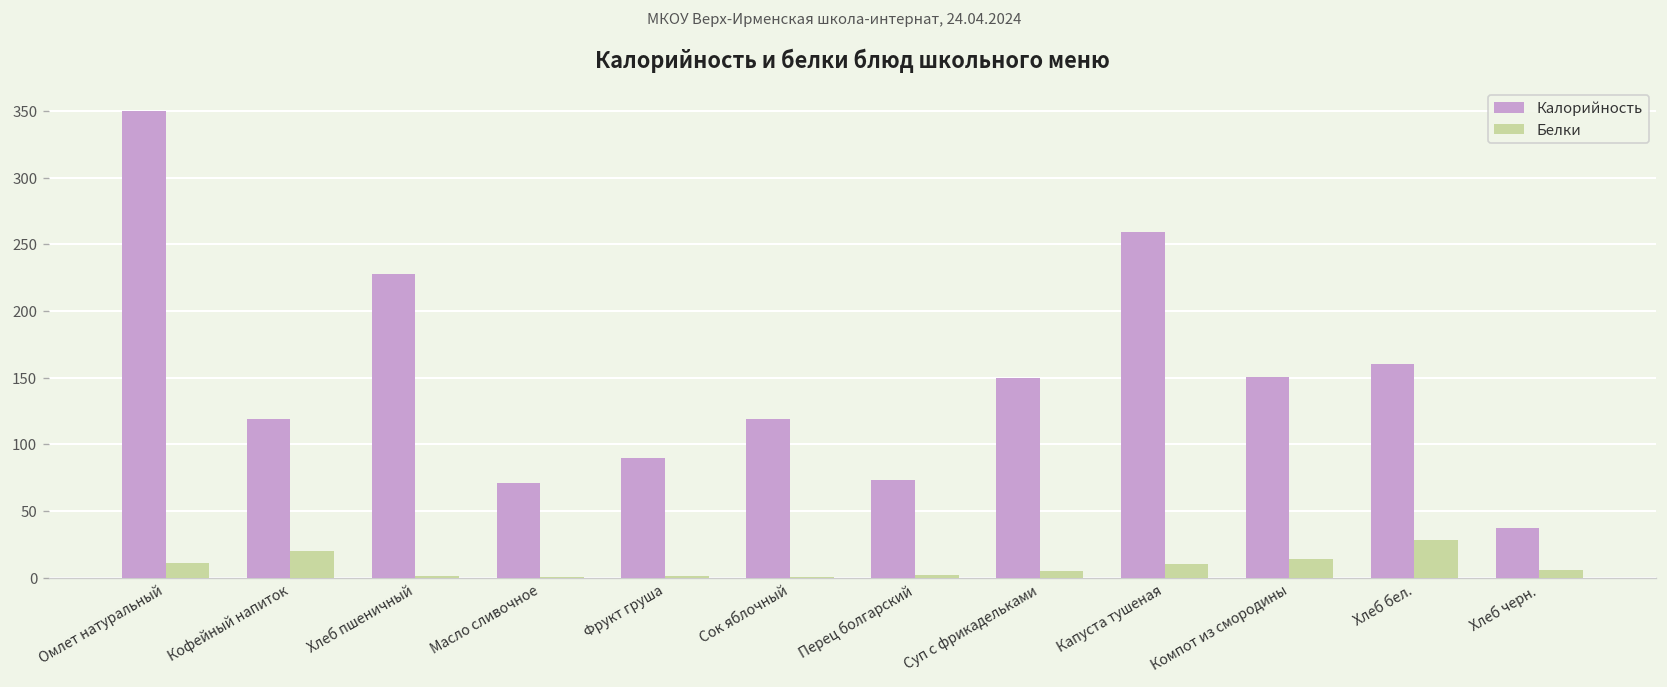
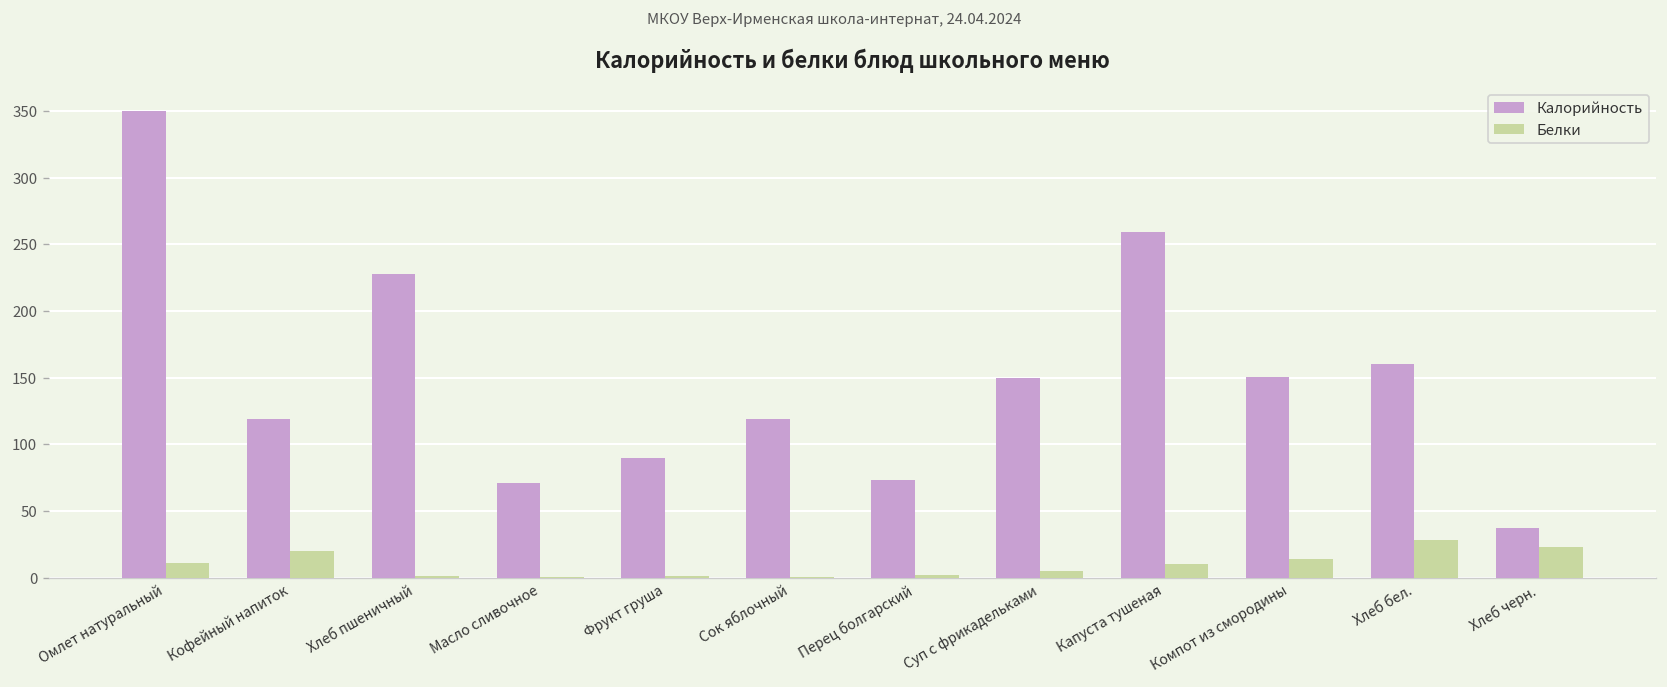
  {
    "Калорийность": {
      "Омлет натуральный": 350,
      "Кофейный напиток": 119,
      "Хлеб пшеничный": 228,
      "Масло сливочное": 71,
      "Фрукт груша": 90,
      "Сок яблочный": 119,
      "Перец болгарский": 73,
      "Суп с фрикадельками": 150,
      "Капуста тушеная": 260,
      "Компот из смородины": 151,
      "Хлеб бел.": 160,
      "Хлеб черн.": 37
    },
    "Белки": {
      "Омлет натуральный": 11,
      "Кофейный напиток": 20,
      "Суп с фрикадельками": 5,
      "Капуста тушеная": 10,
      "Компот из смородины": 14,
      "Хлеб бел.": 28,
-     "Хлеб черн.": 6
+     "Хлеб черн.": 23
    }
  }
